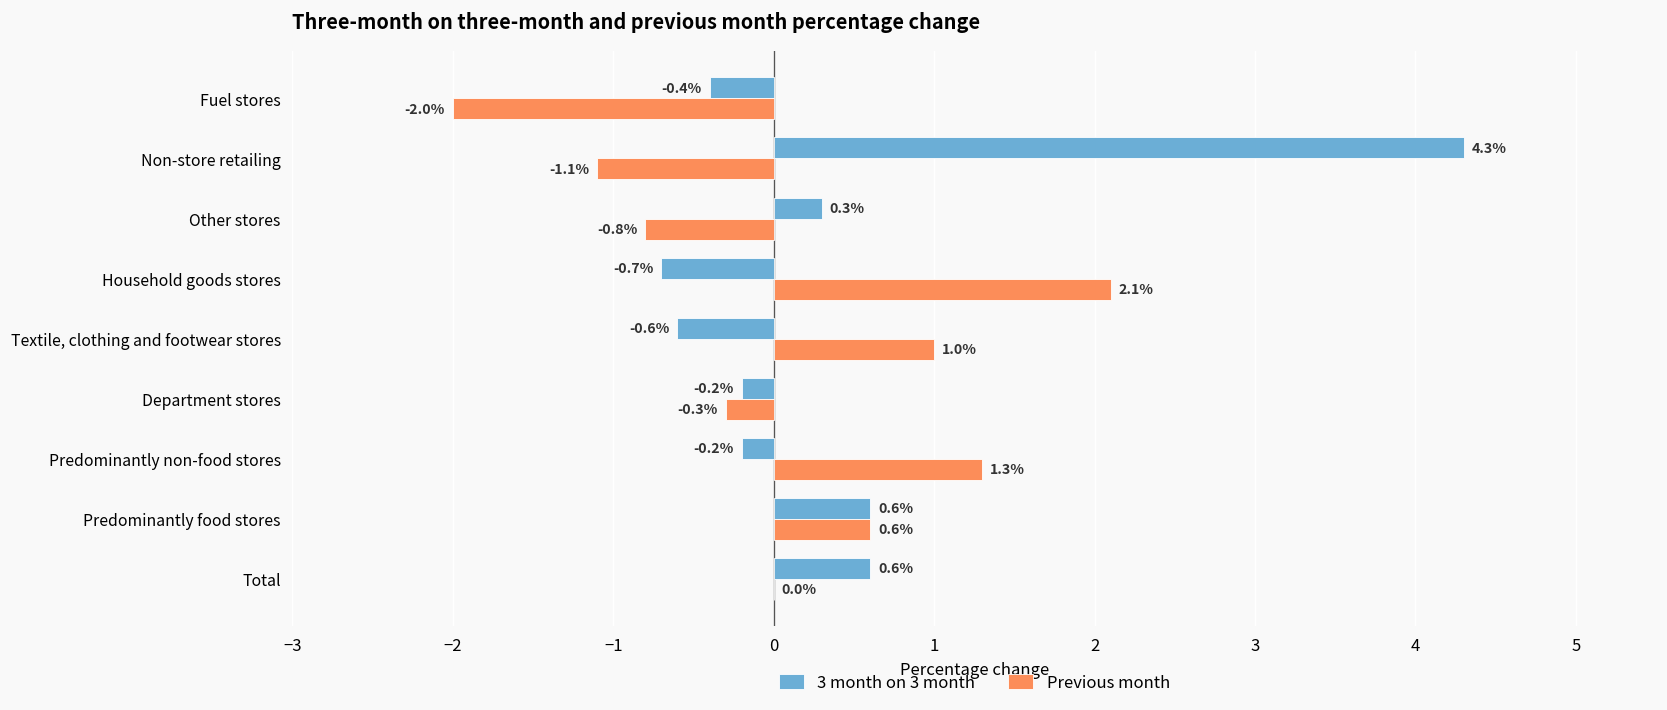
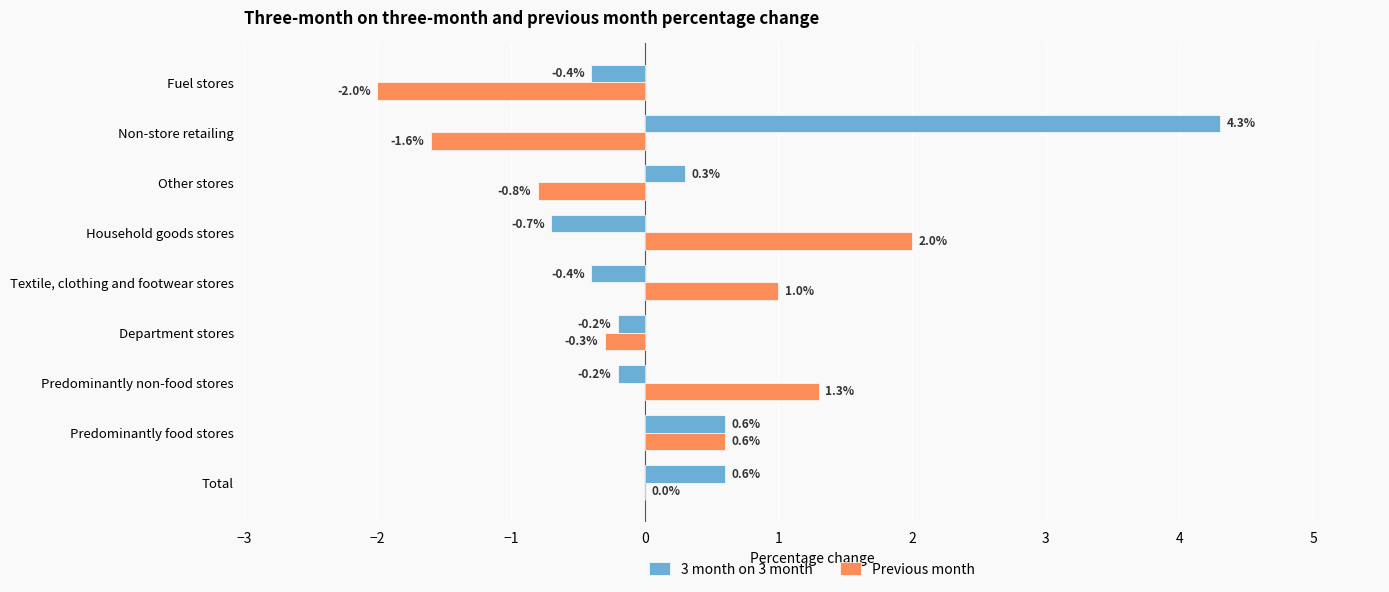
  {
    "3 month on 3 month": {
      "Fuel stores": "-0.4%",
      "Non-store retailing": "4.3%",
      "Other stores": "0.3%",
      "Household goods stores": "-0.7%",
-     "Textile, clothing and footwear stores": "-0.6%",
+     "Textile, clothing and footwear stores": "-0.4%",
      "Department stores": "-0.2%",
      "Predominantly non-food stores": "-0.2%",
      "Predominantly food stores": "0.6%",
      "Total": "0.6%"
    },
    "Previous month": {
      "Fuel stores": "-2.0%",
-     "Non-store retailing": "-1.1%",
+     "Non-store retailing": "-1.6%",
      "Other stores": "-0.8%",
-     "Household goods stores": "2.1%",
+     "Household goods stores": "2.0%",
      "Textile, clothing and footwear stores": "1.0%",
      "Department stores": "-0.3%",
      "Predominantly non-food stores": "1.3%",
      "Predominantly food stores": "0.6%",
      "Total": "0.0%"
    }
  }
